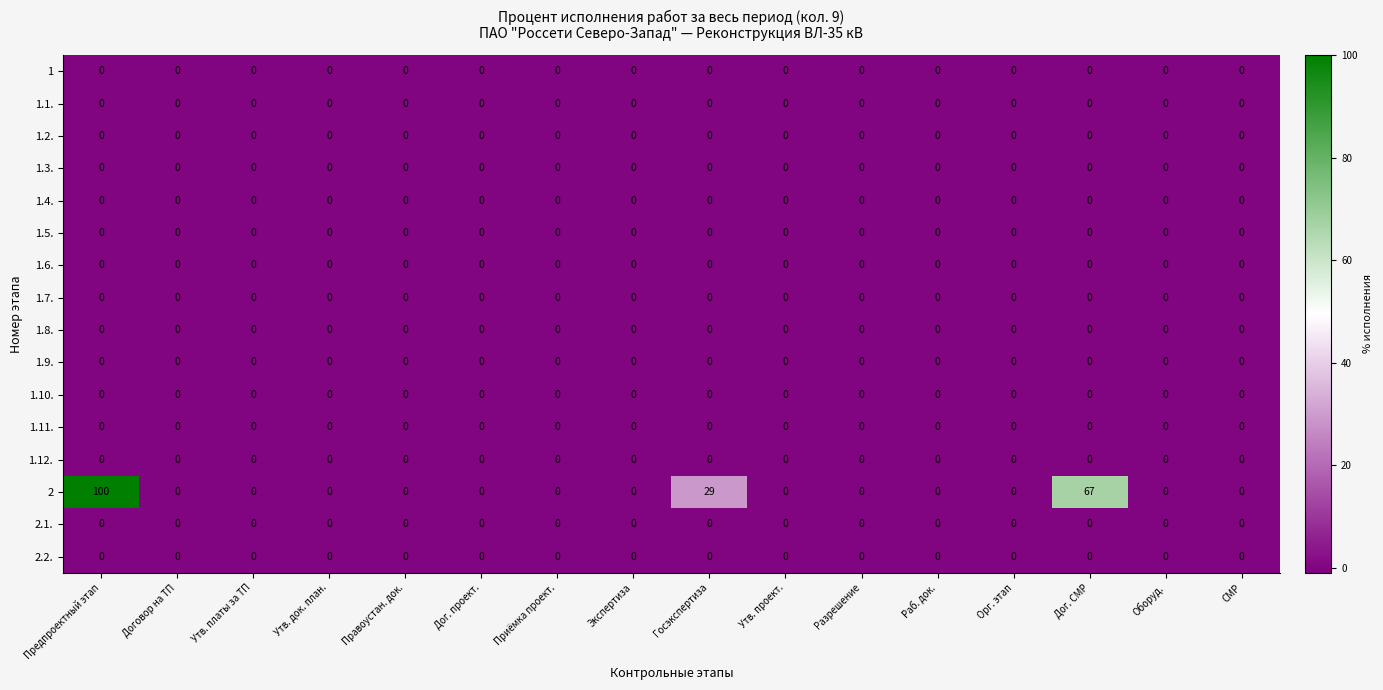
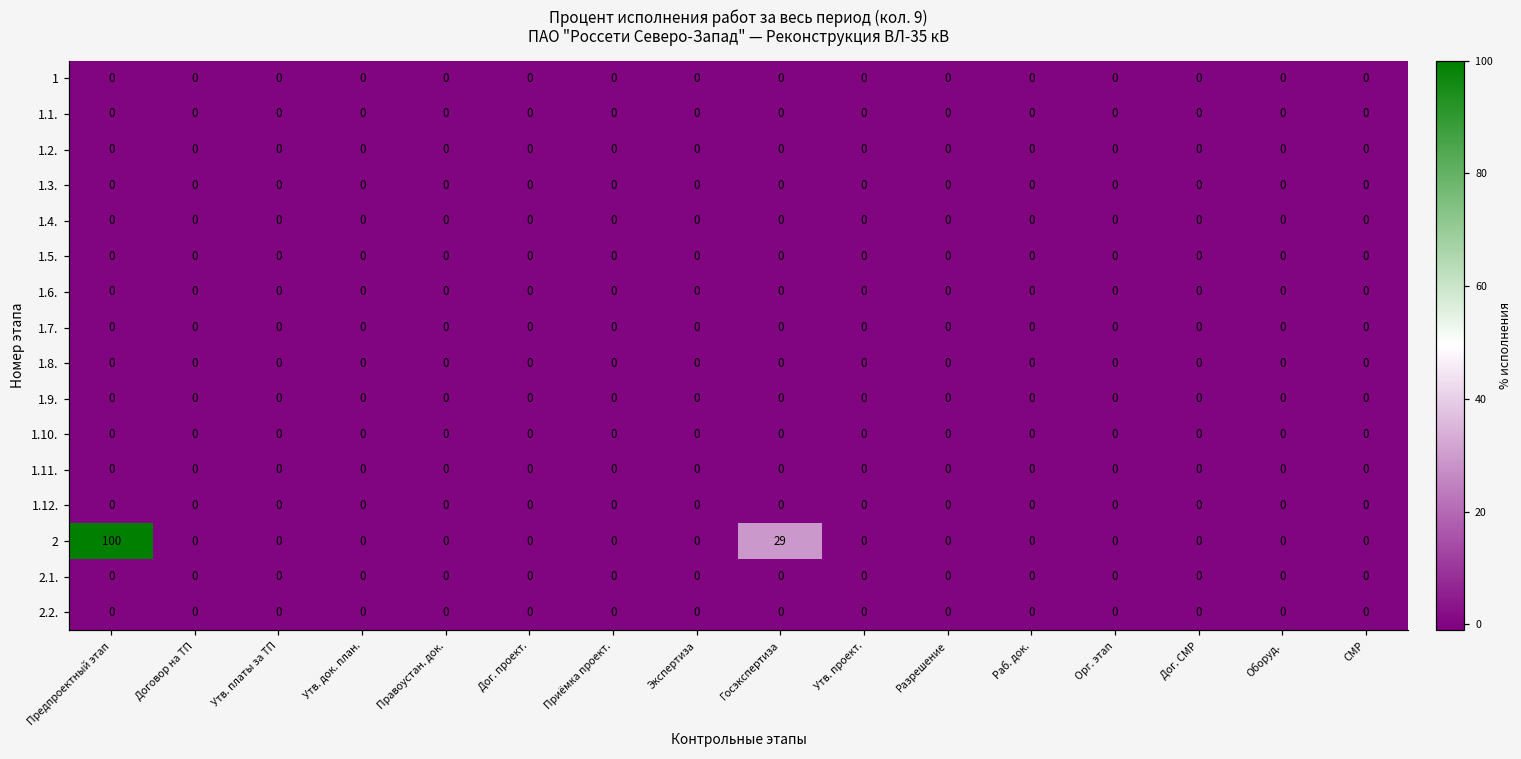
  {
    "2": {
      "Предпроектный этап": 100,
      "Договор на ТП": 0,
      "Утв. платы за ТП": 0,
      "Утв. док. план.": 0,
      "Правоустан. док.": 0,
      "Дог. проект.": 0,
      "Приёмка проект.": 0,
      "Экспертиза": 0,
      "Госэкспертиза": 29,
      "Утв. проект.": 0,
      "Разрешение": 0,
      "Раб. док.": 0,
      "Орг. этап": 0,
-     "Дог. СМР": 67,
+     "Дог. СМР": 0,
      "Оборуд.": 0,
      "СМР": 0
    }
  }
